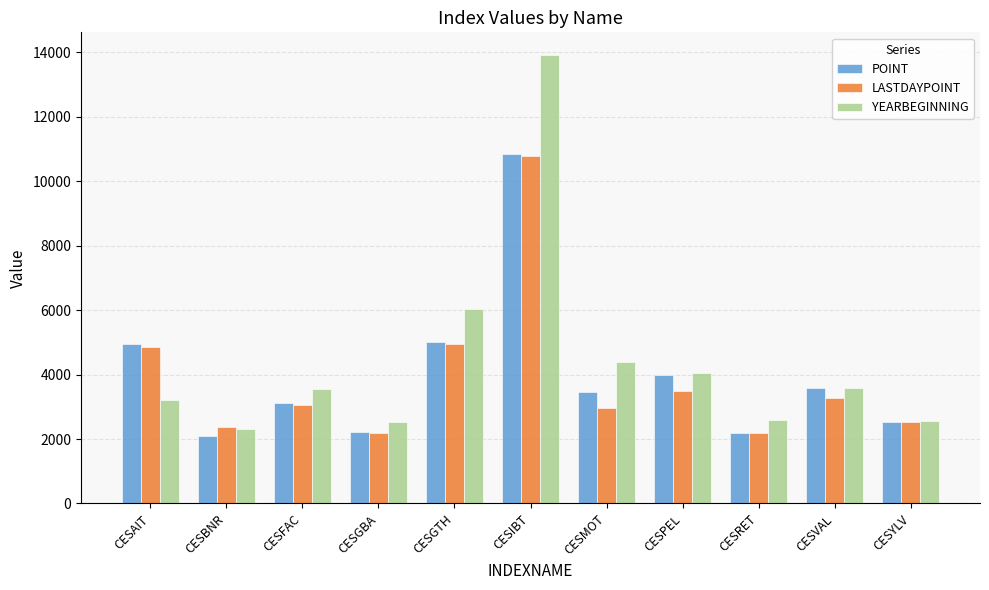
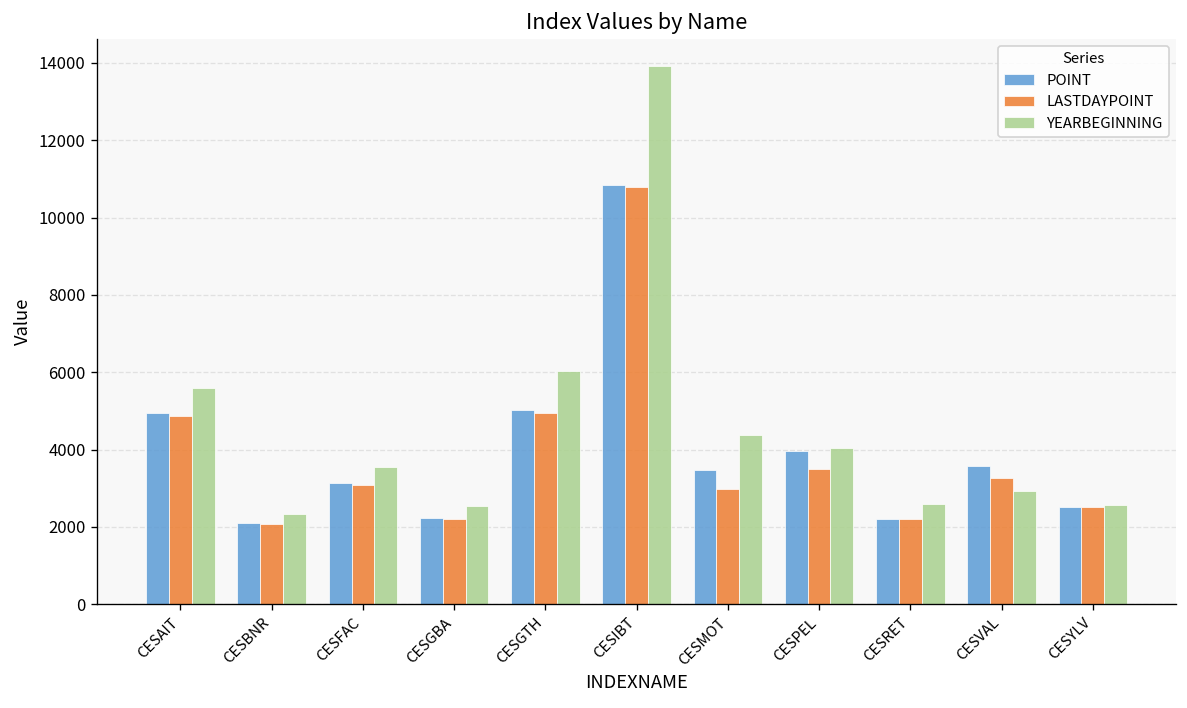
  {
    "POINT": {
      "CESAIT": 5000,
      "CESBNR": 2100,
      "CESFAC": 3100,
      "CESGBA": 2200,
      "CESGTH": 5000,
      "CESIBT": 10900,
      "CESMOT": 3500,
      "CESPEL": 4000,
      "CESRET": 2200,
      "CESVAL": 3600,
      "CESYLV": 2500
    },
    "LASTDAYPOINT": {
      "CESAIT": 4900,
-     "CESBNR": 2400,
+     "CESBNR": 2100,
      "CESFAC": 3100,
      "CESGBA": 2200,
      "CESGTH": 4900,
      "CESIBT": 10800,
      "CESMOT": 3000,
      "CESPEL": 3500,
      "CESRET": 2200,
      "CESVAL": 3300,
      "CESYLV": 2500
    },
    "YEARBEGINNING": {
-     "CESAIT": 3200,
+     "CESAIT": 5600,
      "CESBNR": 2300,
      "CESFAC": 3500,
      "CESGBA": 2500,
      "CESGTH": 6000,
      "CESIBT": 13900,
      "CESMOT": 4400,
      "CESPEL": 4000,
      "CESRET": 2600,
-     "CESVAL": 3600,
+     "CESVAL": 2900,
      "CESYLV": 2600
    }
  }
